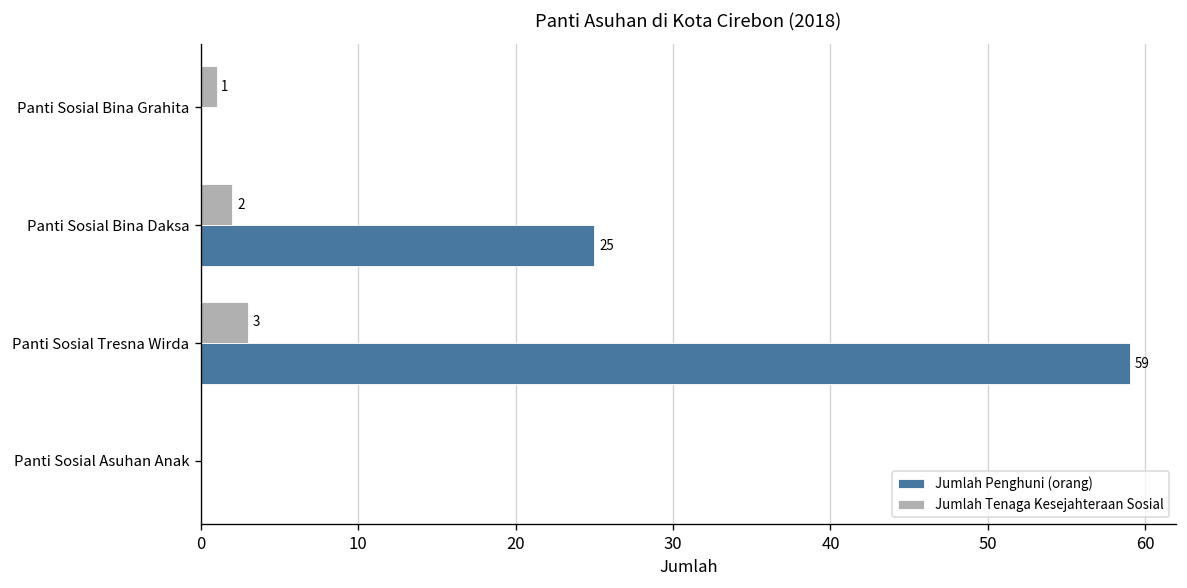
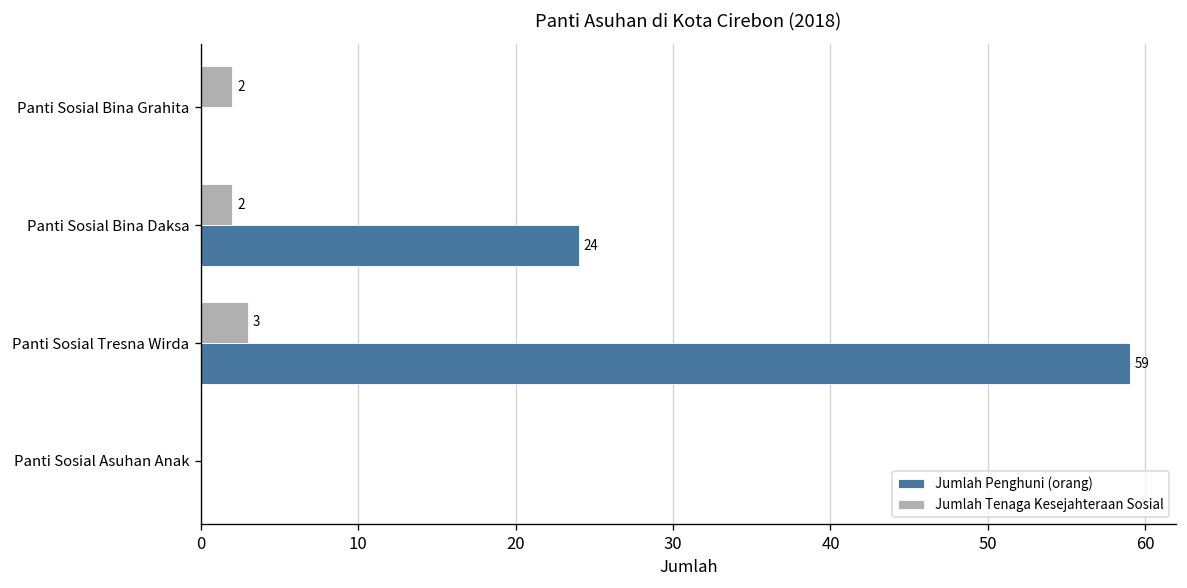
  {
    "Jumlah Penghuni (orang)": {
-     "Panti Sosial Bina Daksa": 25,
+     "Panti Sosial Bina Daksa": 24,
      "Panti Sosial Tresna Wirda": 59
    },
    "Jumlah Tenaga Kesejahteraan Sosial": {
-     "Panti Sosial Bina Grahita": 1,
+     "Panti Sosial Bina Grahita": 2,
      "Panti Sosial Bina Daksa": 2,
      "Panti Sosial Tresna Wirda": 3
    }
  }
